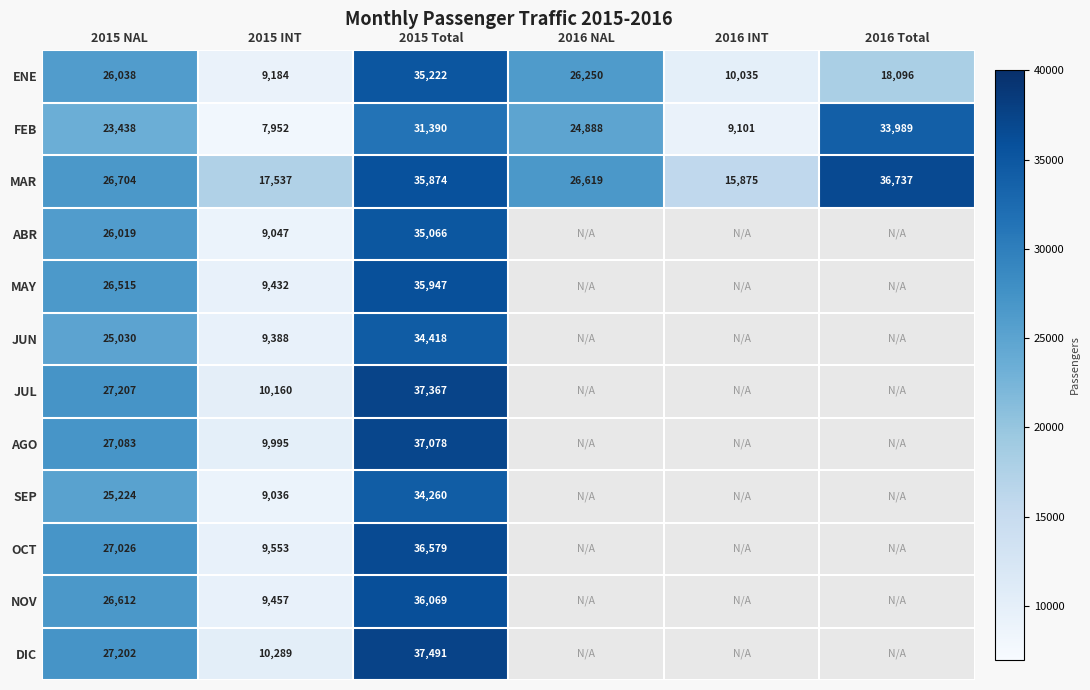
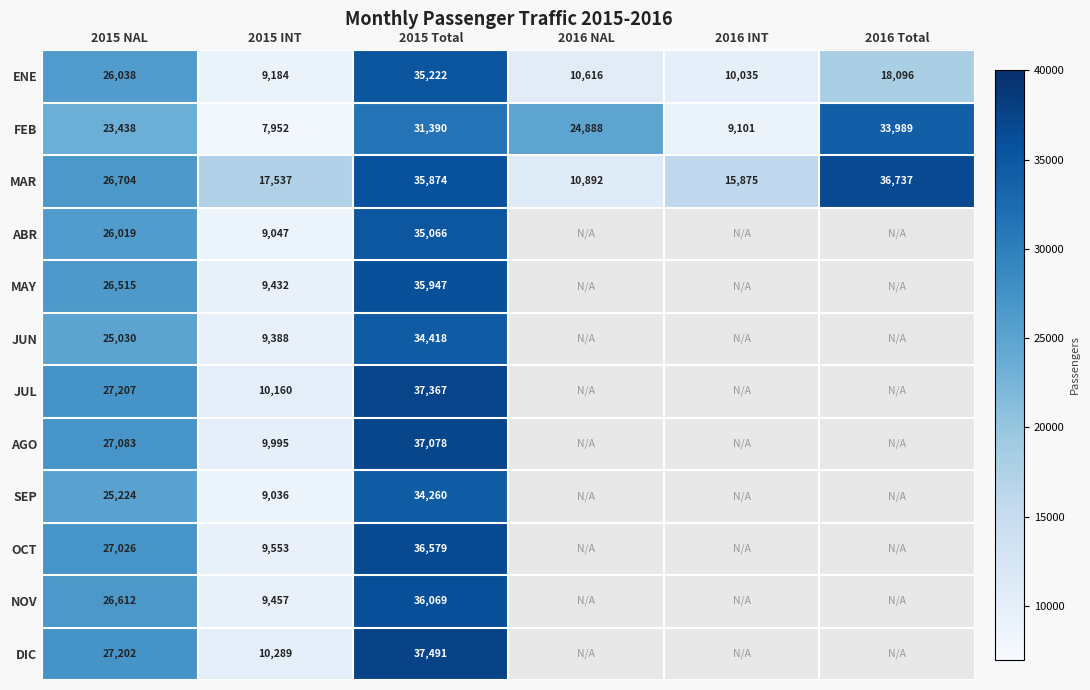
  {
    "ENE": {
      "2015 NAL": "26,038",
      "2015 INT": "9,184",
      "2015 Total": "35,222",
-     "2016 NAL": "26,250",
+     "2016 NAL": "10,616",
      "2016 INT": "10,035",
      "2016 Total": "18,096"
    },
    "FEB": {
      "2015 NAL": "23,438",
      "2015 INT": "7,952",
      "2015 Total": "31,390",
      "2016 NAL": "24,888",
      "2016 INT": "9,101",
      "2016 Total": "33,989"
    },
    "MAR": {
      "2015 NAL": "26,704",
      "2015 INT": "17,537",
      "2015 Total": "35,874",
-     "2016 NAL": "26,619",
+     "2016 NAL": "10,892",
      "2016 INT": "15,875",
      "2016 Total": "36,737"
    },
    "ABR": {
      "2015 NAL": "26,019",
      "2015 INT": "9,047",
      "2015 Total": "35,066"
    },
    "MAY": {
      "2015 NAL": "26,515",
      "2015 INT": "9,432",
      "2015 Total": "35,947"
    },
    "JUN": {
      "2015 NAL": "25,030",
      "2015 INT": "9,388",
      "2015 Total": "34,418"
    },
    "JUL": {
      "2015 NAL": "27,207",
      "2015 INT": "10,160",
      "2015 Total": "37,367"
    },
    "AGO": {
      "2015 NAL": "27,083",
      "2015 INT": "9,995",
      "2015 Total": "37,078"
    },
    "SEP": {
      "2015 NAL": "25,224",
      "2015 INT": "9,036",
      "2015 Total": "34,260"
    },
    "OCT": {
      "2015 NAL": "27,026",
      "2015 INT": "9,553",
      "2015 Total": "36,579"
    },
    "NOV": {
      "2015 NAL": "26,612",
      "2015 INT": "9,457",
      "2015 Total": "36,069"
    },
    "DIC": {
      "2015 NAL": "27,202",
      "2015 INT": "10,289",
      "2015 Total": "37,491"
    }
  }
